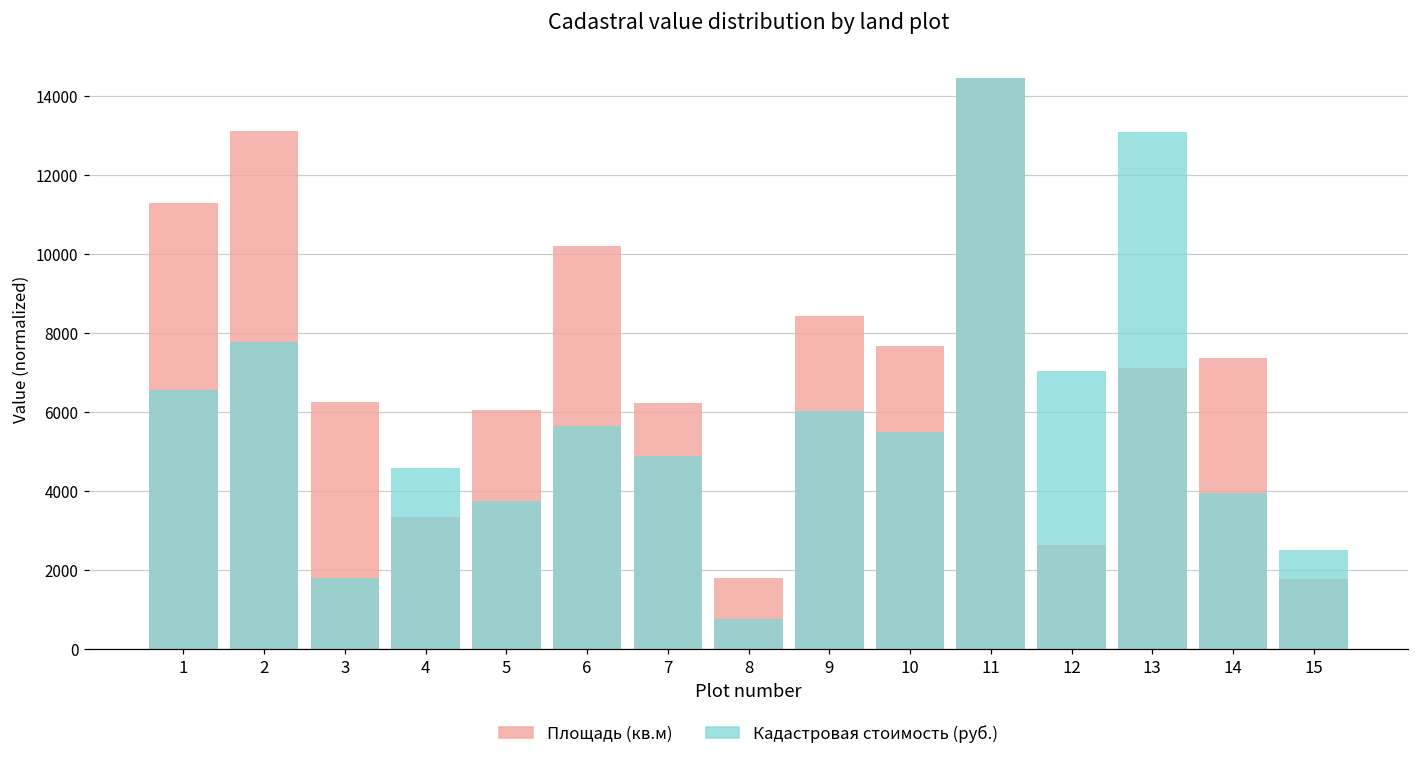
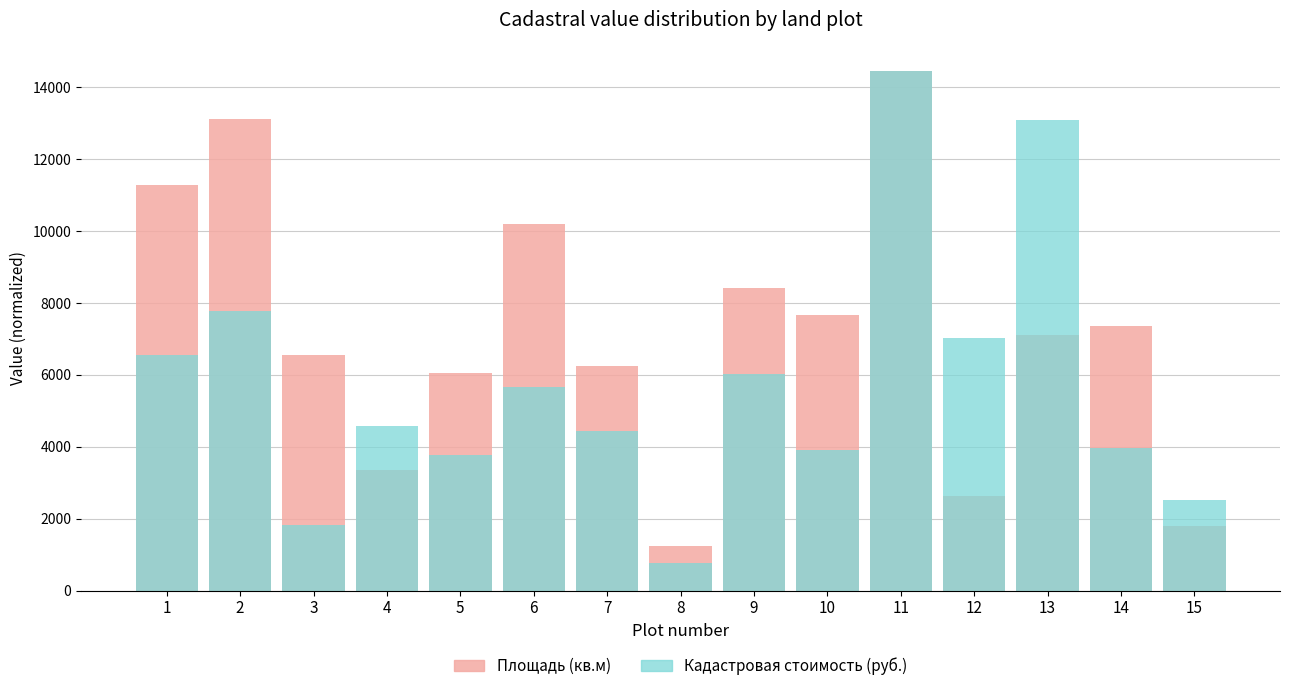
  {
    "Площадь (кв.м)": {
      "1": 11300,
      "2": 13100,
-     "3": 6200,
+     "3": 6500,
      "5": 6100,
      "6": 10200,
      "7": 6200,
-     "8": 1800,
+     "8": 1200,
      "9": 8400,
      "10": 7700,
      "11": 14400,
      "14": 7400
    },
    "Кадастровая стоимость (руб.)": {
      "4": 4600,
-     "7": 4900,
-     "10": 5500,
+     "7": 4400,
+     "10": 3900,
      "11": 14400,
      "12": 7000,
      "13": 13100,
      "15": 2500
    }
  }
